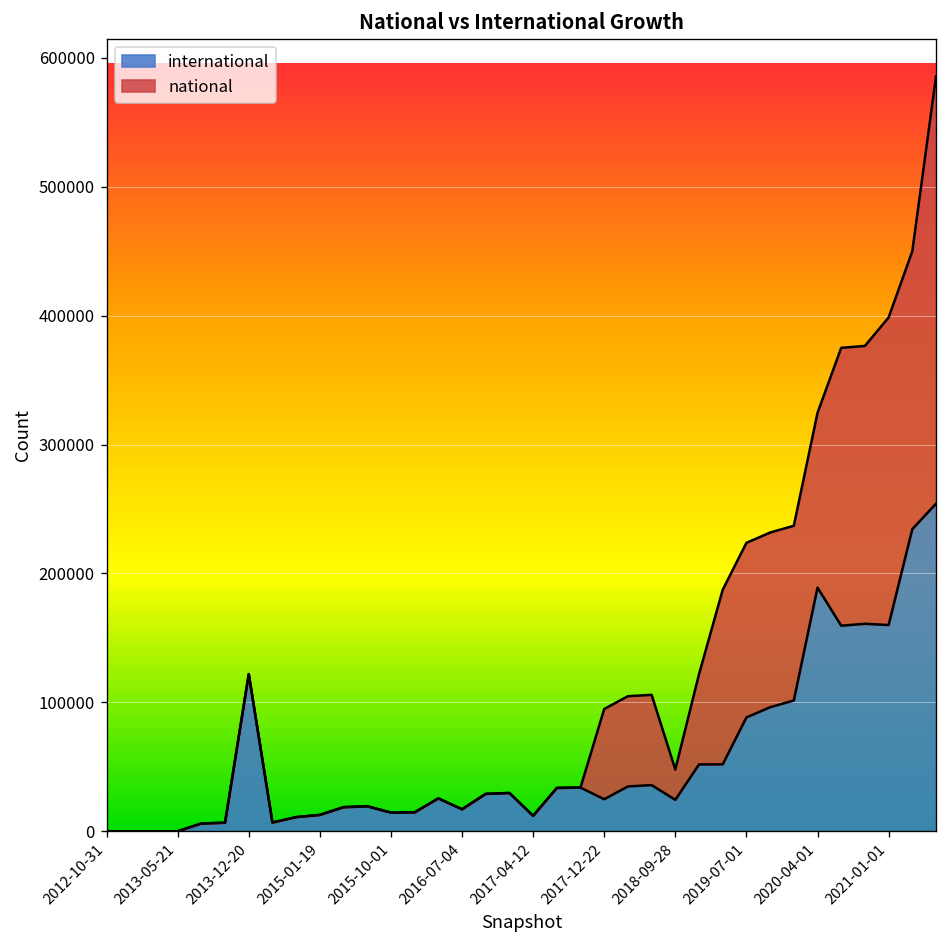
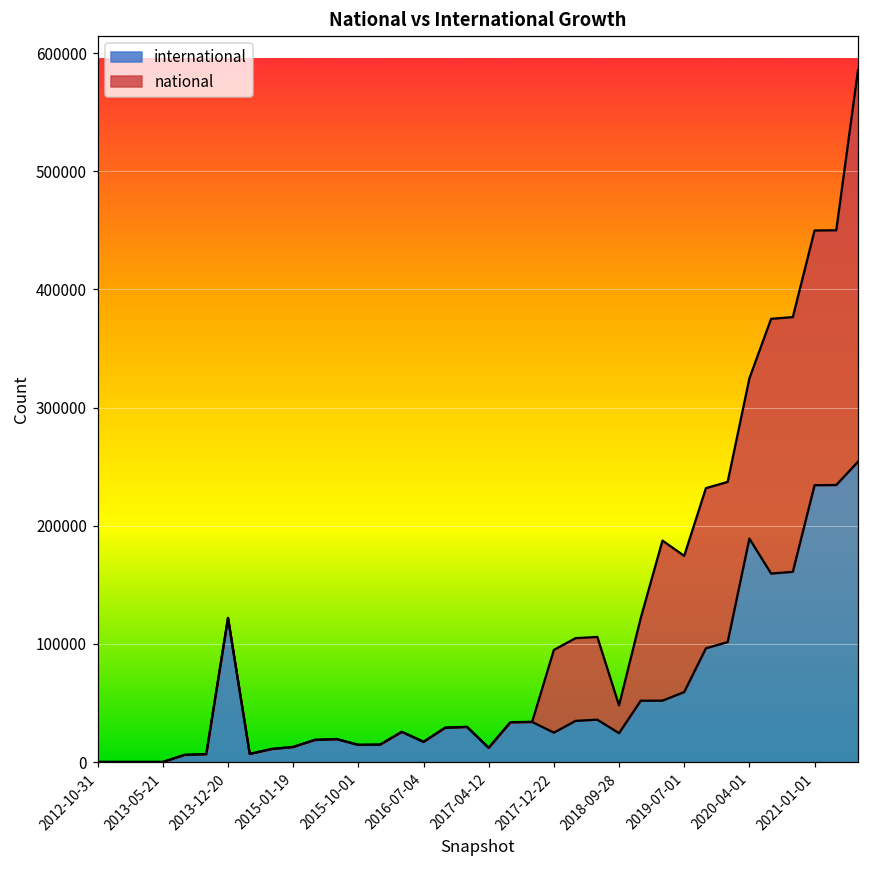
  {
    "international": {
      "2017-12-22": 25000,
      "2018-09-28": 24000,
-     "2019-07-01": 88000,
+     "2019-07-01": 59000,
      "2020-04-01": 189000,
-     "2021-01-01": 160000
+     "2021-01-01": 234000
    },
    "national": {
      "2017-12-22": 70000,
      "2018-09-28": 23000,
-     "2019-07-01": 135000,
+     "2019-07-01": 115000,
      "2020-04-01": 136000,
-     "2021-01-01": 239000
+     "2021-01-01": 216000
    }
  }
